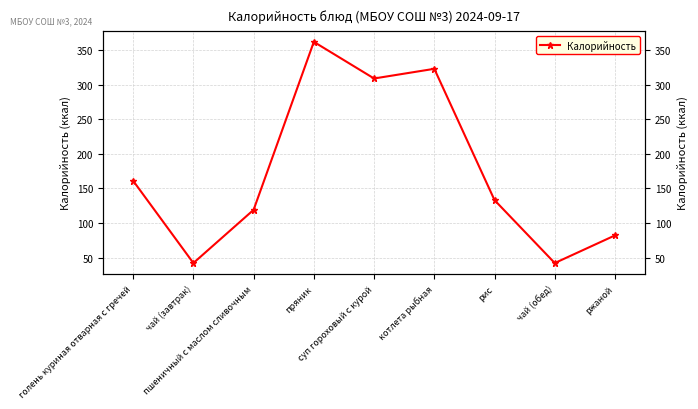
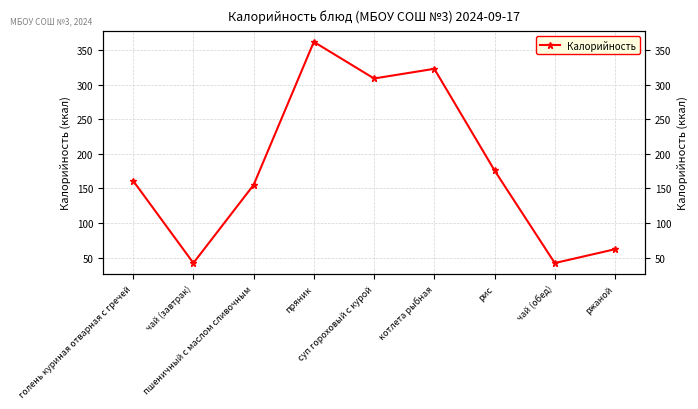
  {
    "голень куриная отварная с гречей": 160,
    "чай (завтрак)": 40,
-   "пшеничный с маслом сливочным": 120,
+   "пшеничный с маслом сливочным": 160,
    "пряник": 360,
    "суп гороховый с курой": 310,
    "котлета рыбная": 320,
-   "рис": 130,
+   "рис": 180,
    "чай (обед)": 40,
-   "ржаной": 80
+   "ржаной": 60
  }
